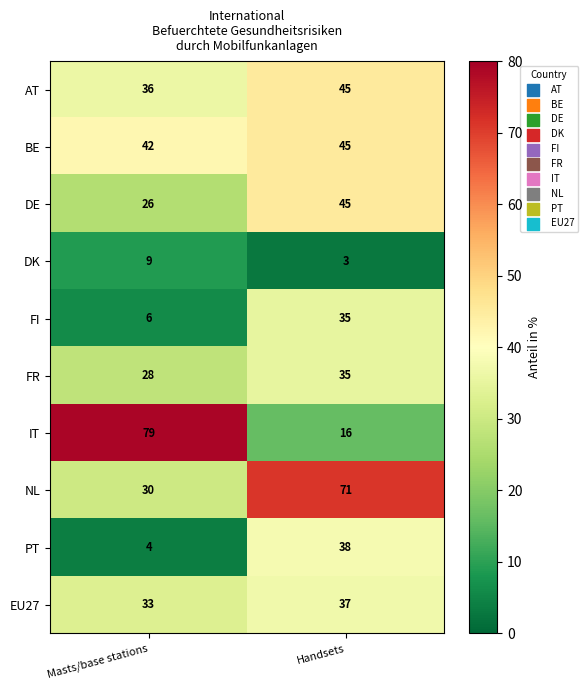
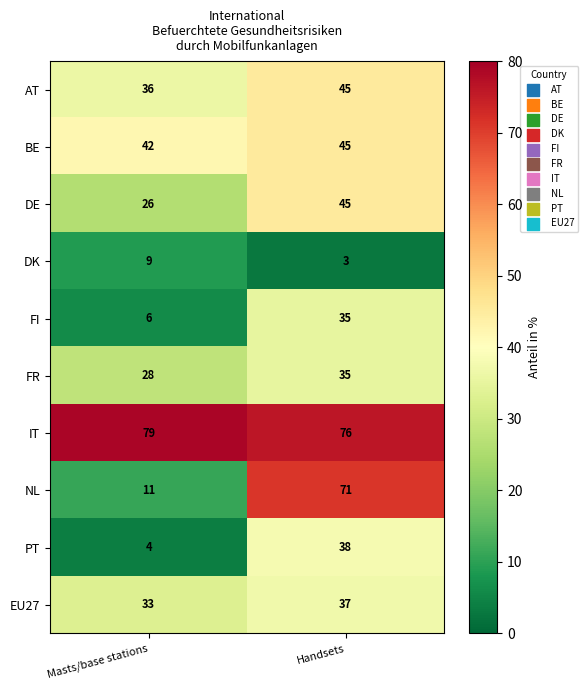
  {
    "AT": {
      "Masts/base stations": 36,
      "Handsets": 45
    },
    "BE": {
      "Masts/base stations": 42,
      "Handsets": 45
    },
    "DE": {
      "Masts/base stations": 26,
      "Handsets": 45
    },
    "DK": {
      "Masts/base stations": 9,
      "Handsets": 3
    },
    "FI": {
      "Masts/base stations": 6,
      "Handsets": 35
    },
    "FR": {
      "Masts/base stations": 28,
      "Handsets": 35
    },
    "IT": {
      "Masts/base stations": 79,
-     "Handsets": 16
+     "Handsets": 76
    },
    "NL": {
-     "Masts/base stations": 30,
+     "Masts/base stations": 11,
      "Handsets": 71
    },
    "PT": {
      "Masts/base stations": 4,
      "Handsets": 38
    },
    "EU27": {
      "Masts/base stations": 33,
      "Handsets": 37
    }
  }
